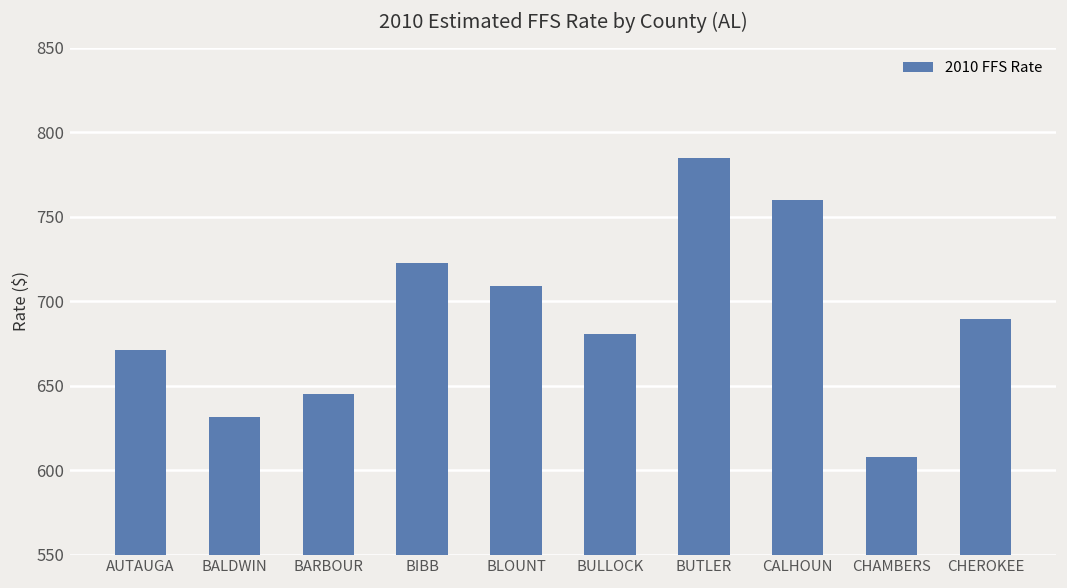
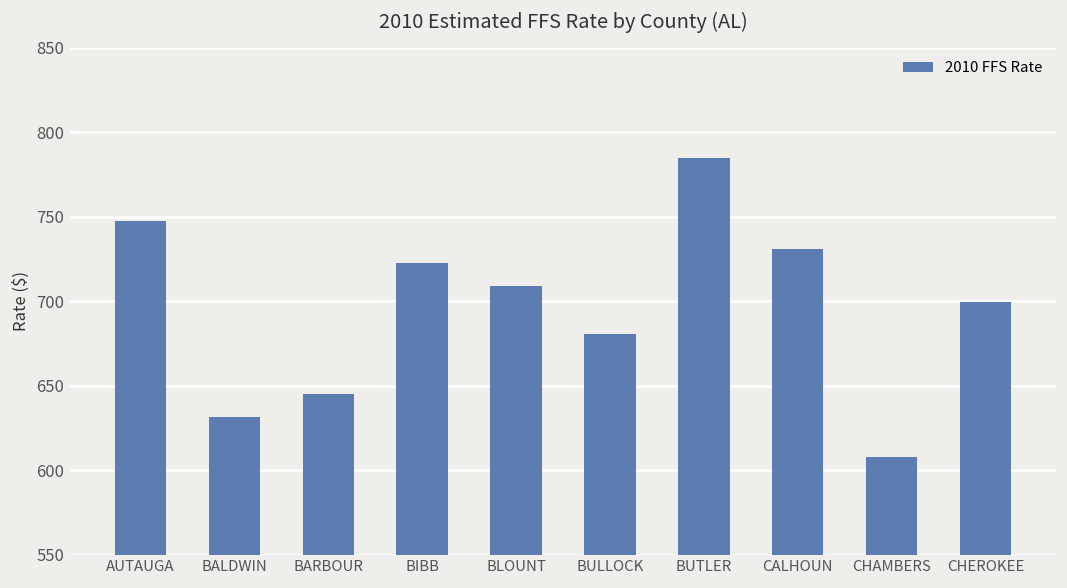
  {
-   "AUTAUGA": 671,
+   "AUTAUGA": 748,
    "BALDWIN": 631,
    "BARBOUR": 645,
    "BIBB": 723,
    "BLOUNT": 709,
    "BULLOCK": 680,
    "BUTLER": 785,
-   "CALHOUN": 760,
+   "CALHOUN": 731,
    "CHAMBERS": 608,
-   "CHEROKEE": 689
+   "CHEROKEE": 700
  }
